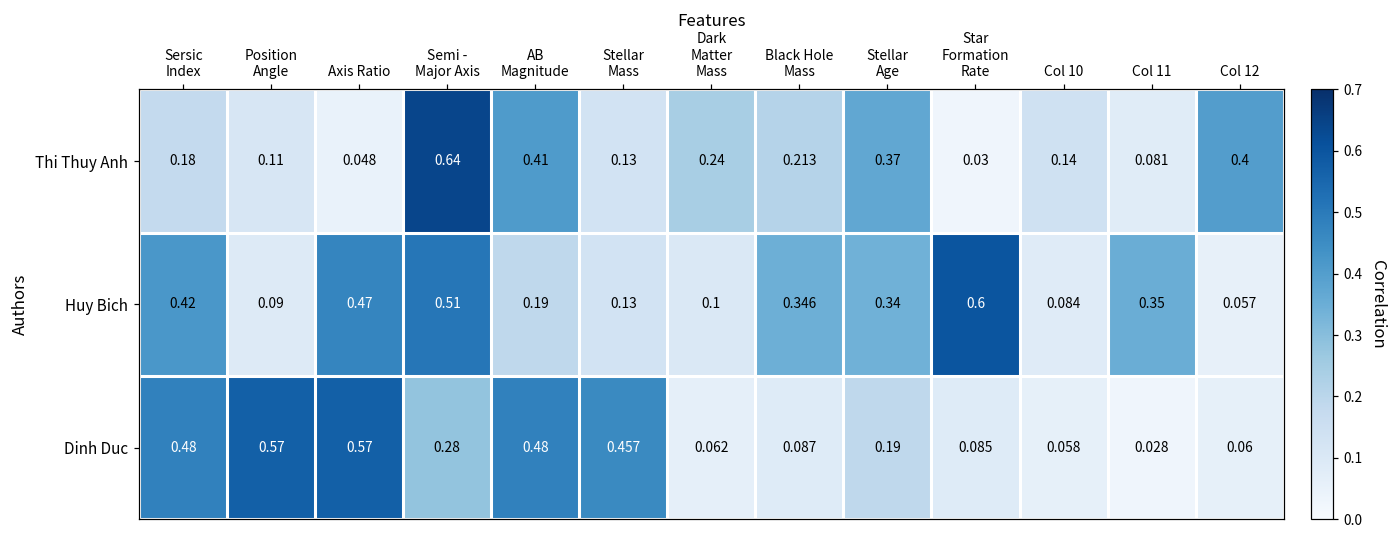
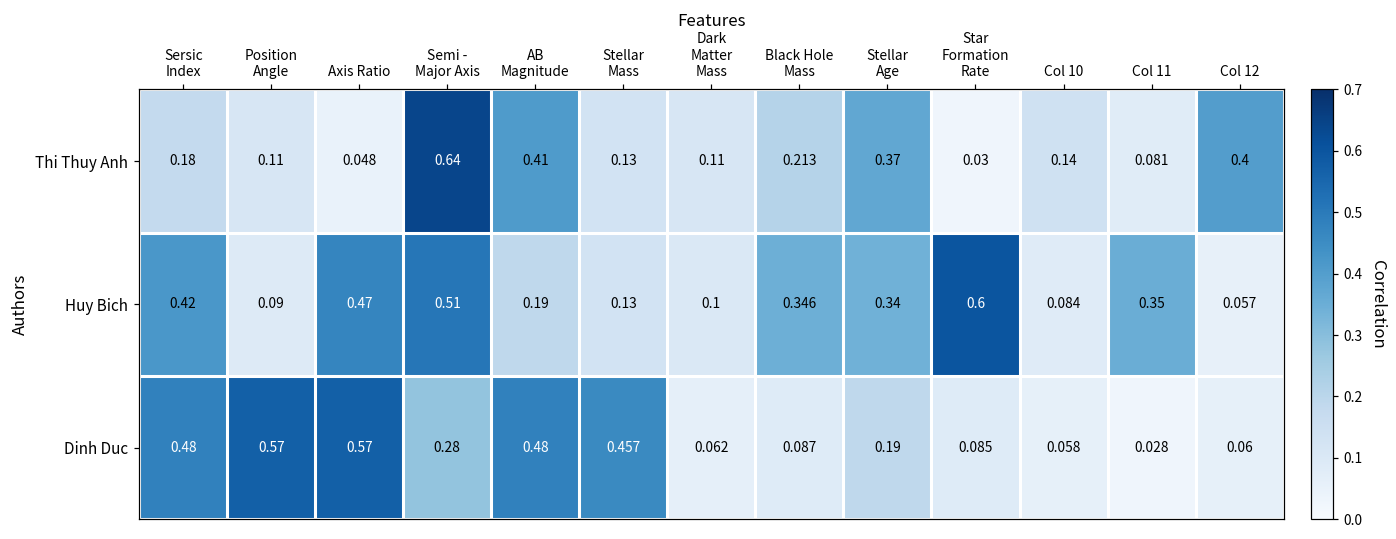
  {
    "Thi Thuy Anh": {
      "Sersic Index": 0.18,
      "Position Angle": 0.11,
      "Axis Ratio": 0.048,
      "Semi - Major Axis": 0.64,
      "AB Magnitude": 0.41,
      "Stellar Mass": 0.13,
-     "Dark Matter Mass": 0.24,
+     "Dark Matter Mass": 0.11,
      "Black Hole Mass": 0.213,
      "Stellar Age": 0.37,
      "Star Formation Rate": 0.03,
      "Col 10": 0.14,
      "Col 11": 0.081,
      "Col 12": 0.4
    },
    "Huy Bich": {
      "Sersic Index": 0.42,
      "Position Angle": 0.09,
      "Axis Ratio": 0.47,
      "Semi - Major Axis": 0.51,
      "AB Magnitude": 0.19,
      "Stellar Mass": 0.13,
      "Dark Matter Mass": 0.1,
      "Black Hole Mass": 0.346,
      "Stellar Age": 0.34,
      "Star Formation Rate": 0.6,
      "Col 10": 0.084,
      "Col 11": 0.35,
      "Col 12": 0.057
    },
    "Dinh Duc": {
      "Sersic Index": 0.48,
      "Position Angle": 0.57,
      "Axis Ratio": 0.57,
      "Semi - Major Axis": 0.28,
      "AB Magnitude": 0.48,
      "Stellar Mass": 0.457,
      "Dark Matter Mass": 0.062,
      "Black Hole Mass": 0.087,
      "Stellar Age": 0.19,
      "Star Formation Rate": 0.085,
      "Col 10": 0.058,
      "Col 11": 0.028,
      "Col 12": 0.06
    }
  }
